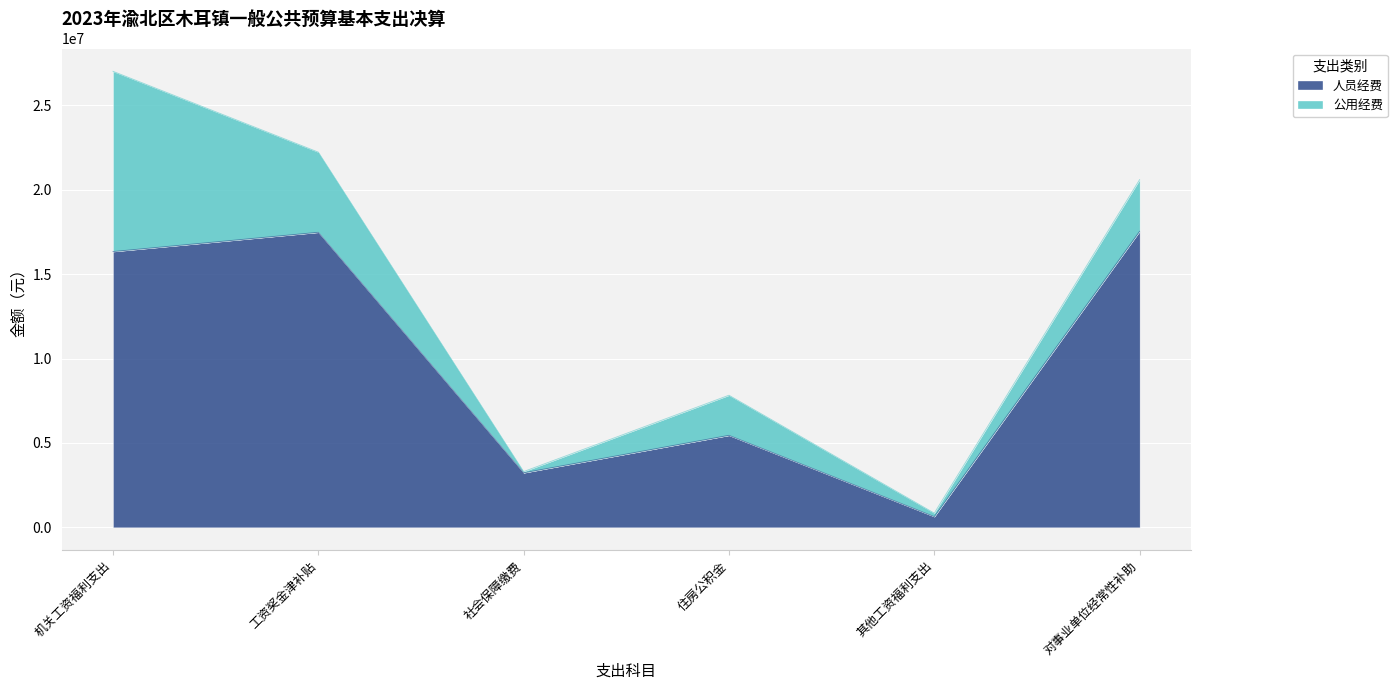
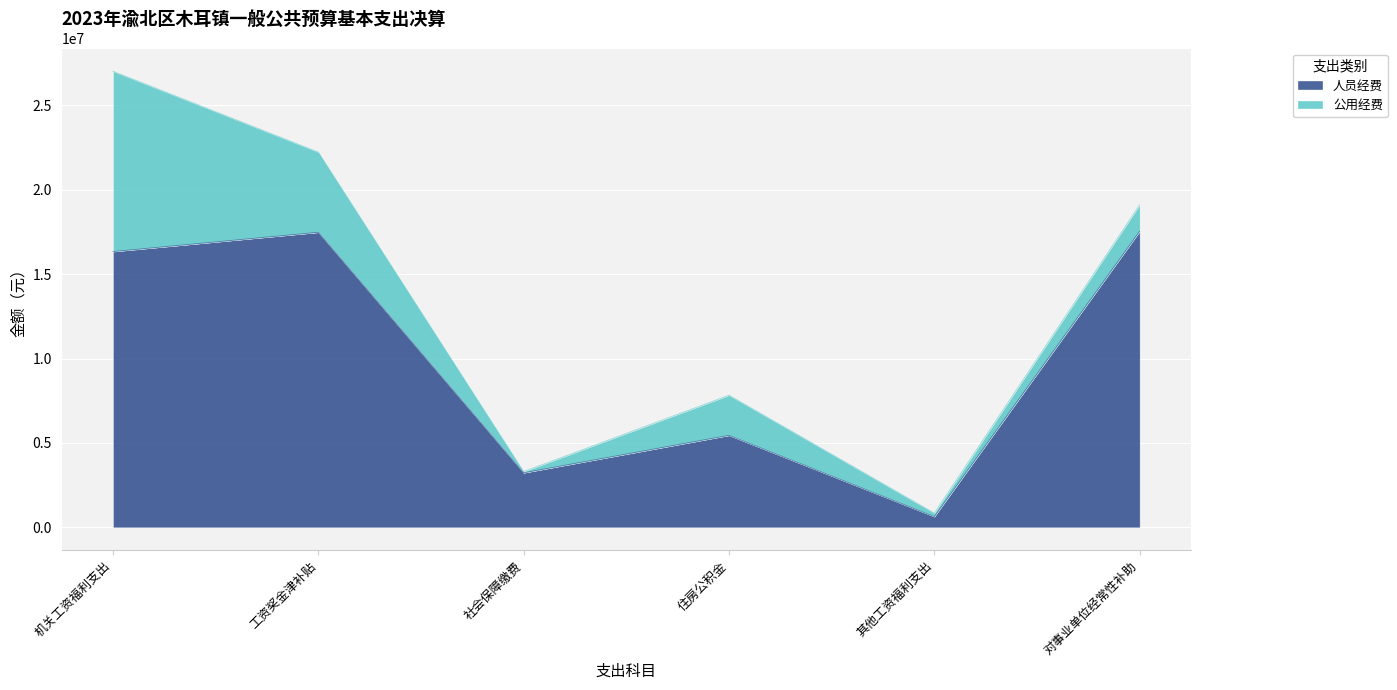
  {
    "人员经费": {
      "机关工资福利支出": 16300000,
      "工资奖金津补贴": 17500000,
      "住房公积金": 5500000,
      "其他工资福利支出": 600000,
      "对事业单位经常性补助": 17500000
    },
    "公用经费": {
      "机关工资福利支出": 10700000,
      "工资奖金津补贴": 4800000,
      "住房公积金": 2400000,
      "其他工资福利支出": 200000,
-     "对事业单位经常性补助": 3100000
+     "对事业单位经常性补助": 1600000
    }
  }
